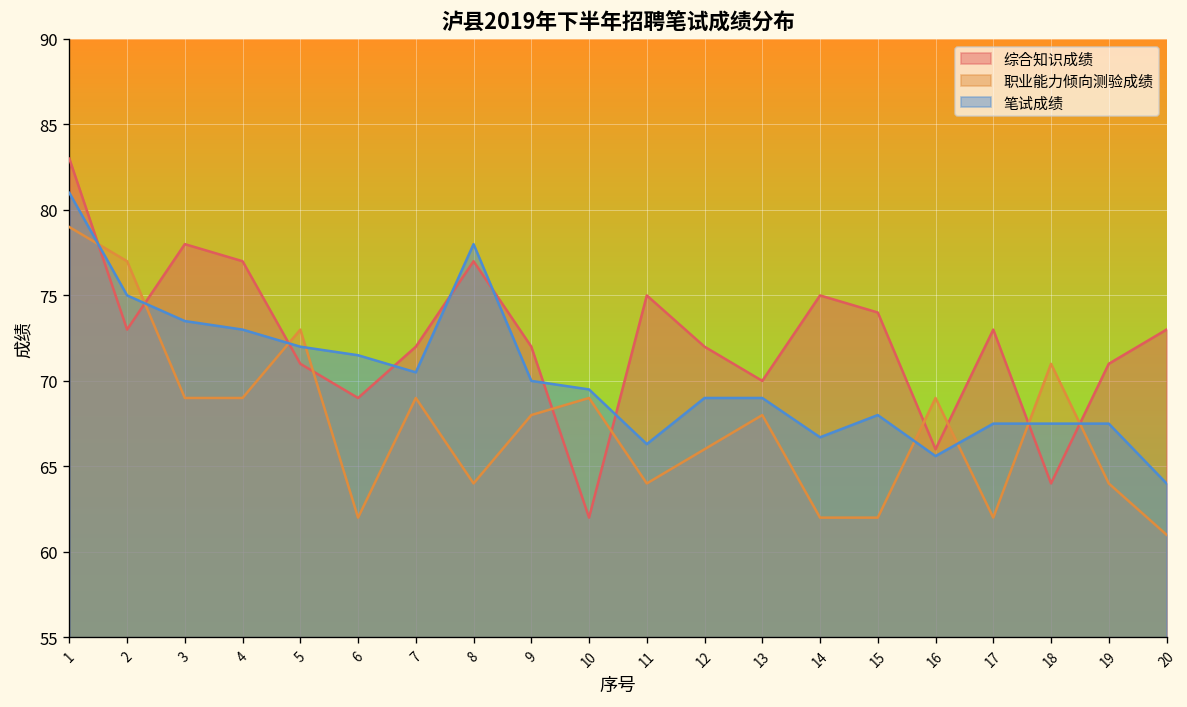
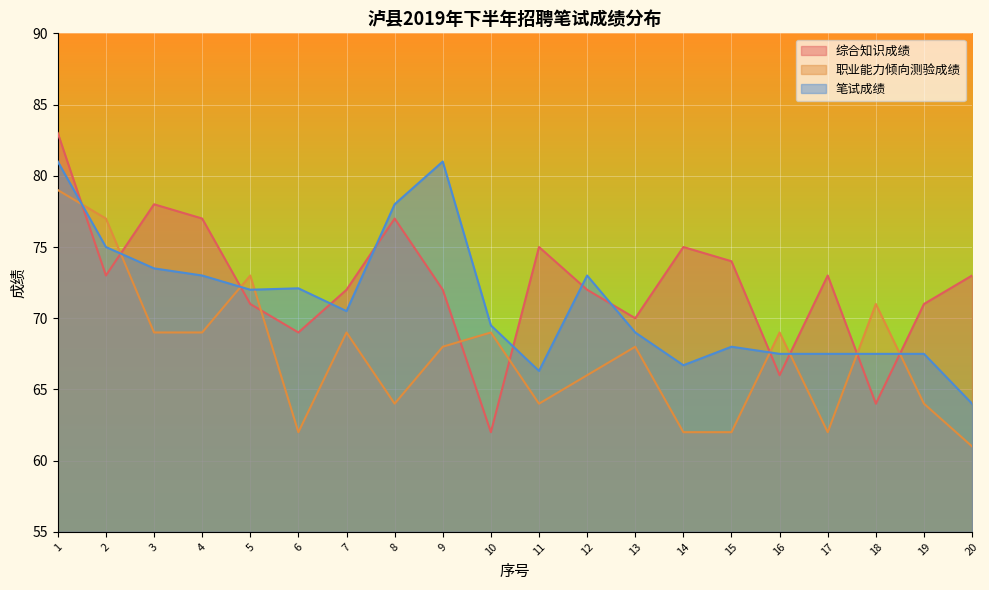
  {
    "笔试成绩": {
      "1": 81.0,
      "2": 75.0,
      "3": 73.5,
      "4": 73.0,
      "5": 72.0,
-     "6": 71.5,
+     "6": 72.1,
      "7": 70.5,
      "8": 78.0,
-     "9": 70,
+     "9": 81,
      "10": 69.5,
      "11": 66.3,
-     "12": 69,
+     "12": 73,
      "13": 69.0,
      "14": 66.7,
      "15": 68.0,
-     "16": 65.6,
+     "16": 67.5,
      "17": 67.5,
      "18": 67.5,
      "19": 67.5,
      "20": 64.0
    }
  }
